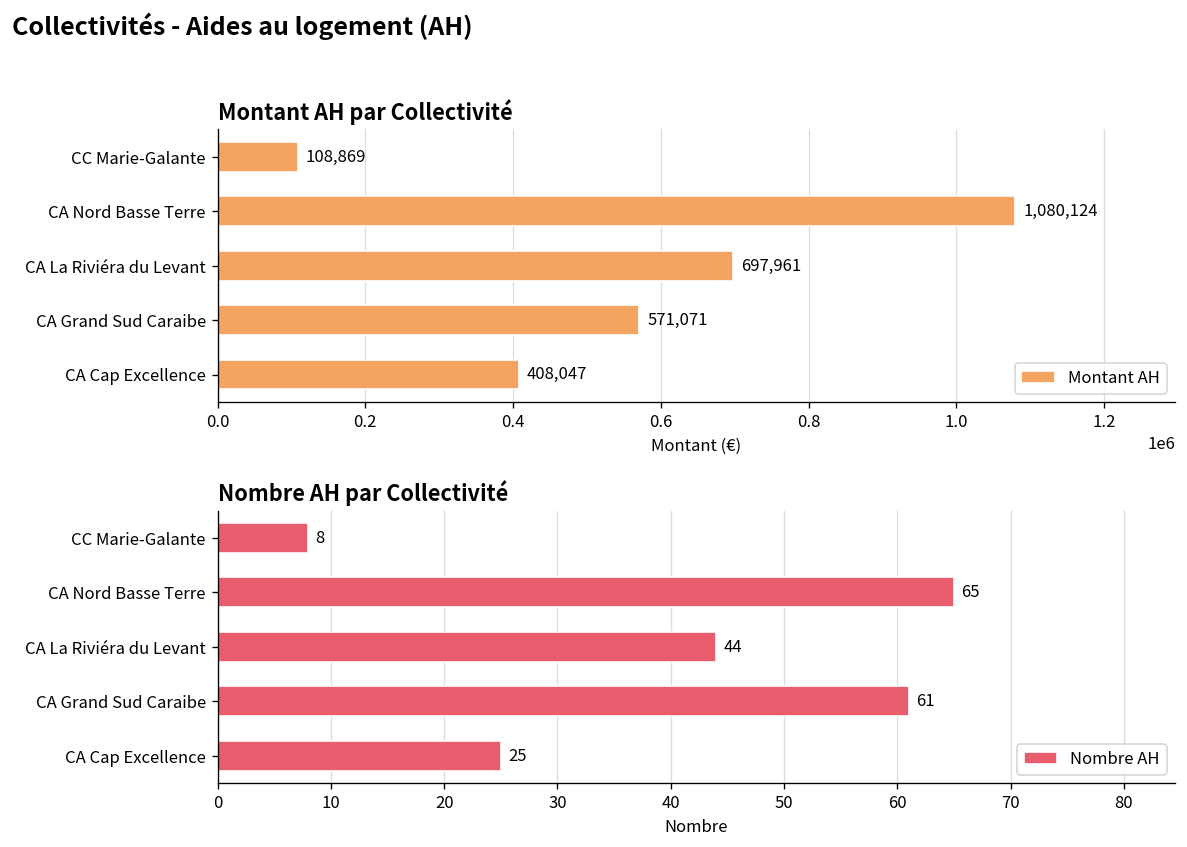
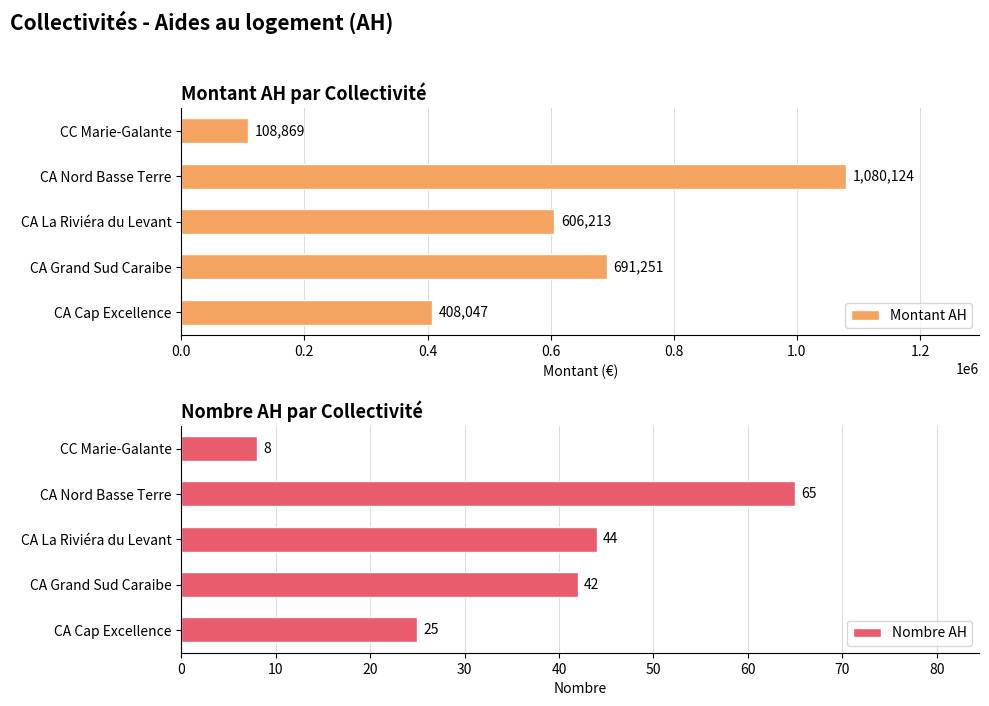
  {
    "Montant AH par Collectivité": {
      "CC Marie-Galante": "108,869",
      "CA Nord Basse Terre": "1,080,124",
-     "CA La Riviéra du Levant": "697,961",
-     "CA Grand Sud Caraibe": "571,071",
+     "CA La Riviéra du Levant": "606,213",
+     "CA Grand Sud Caraibe": "691,251",
      "CA Cap Excellence": "408,047"
    },
    "Nombre AH par Collectivité": {
      "CC Marie-Galante": "8",
      "CA Nord Basse Terre": "65",
      "CA La Riviéra du Levant": "44",
-     "CA Grand Sud Caraibe": "61",
+     "CA Grand Sud Caraibe": "42",
      "CA Cap Excellence": "25"
    }
  }
